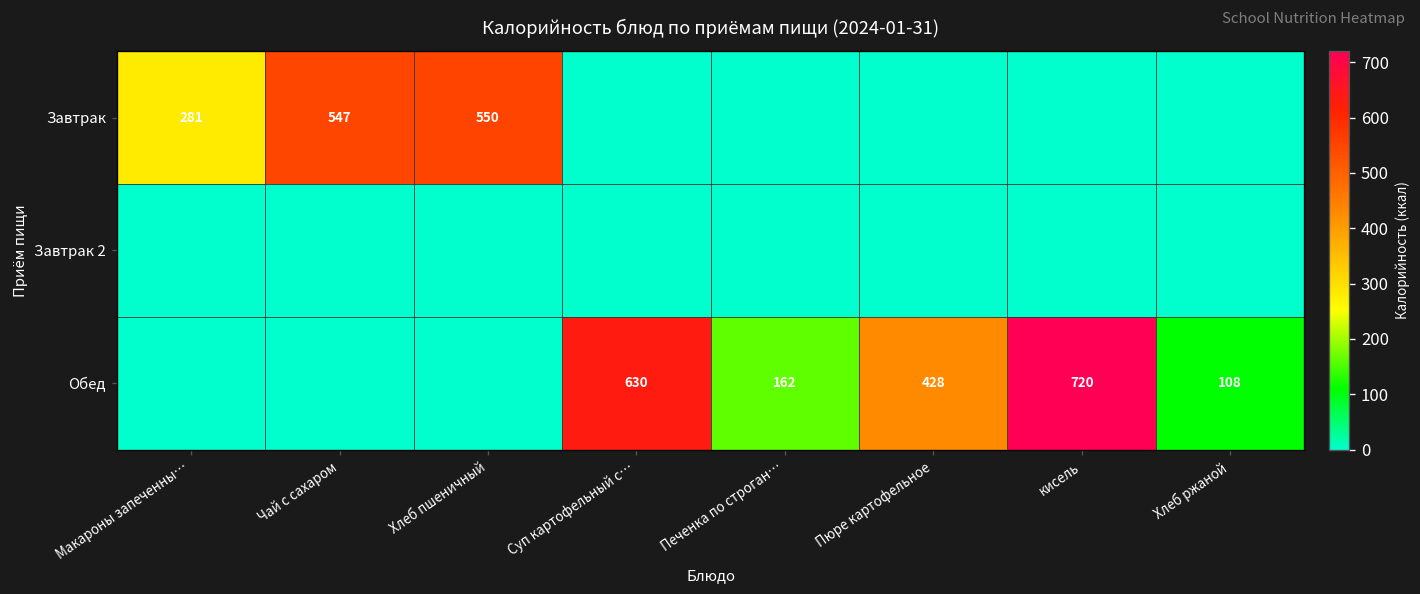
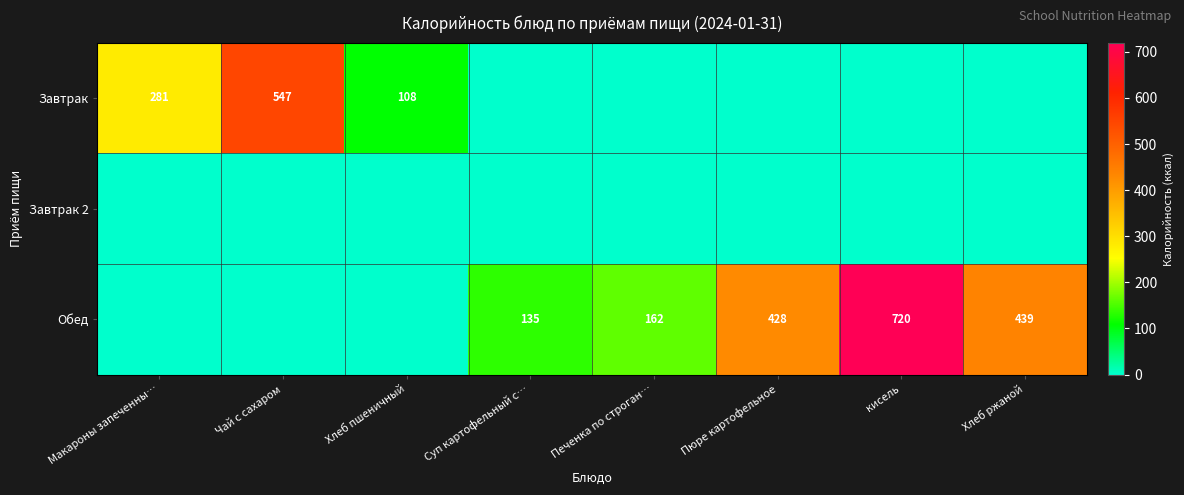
  {
    "Завтрак": {
      "Макароны запеченны…": 281,
      "Чай с сахаром": 547,
-     "Хлеб пшеничный": 550
+     "Хлеб пшеничный": 108
    },
    "Обед": {
-     "Суп картофельный с…": 630,
+     "Суп картофельный с…": 135,
      "Печенка по строган…": 162,
      "Пюре картофельное": 428,
      "кисель": 720,
-     "Хлеб ржаной": 108
+     "Хлеб ржаной": 439
    }
  }
